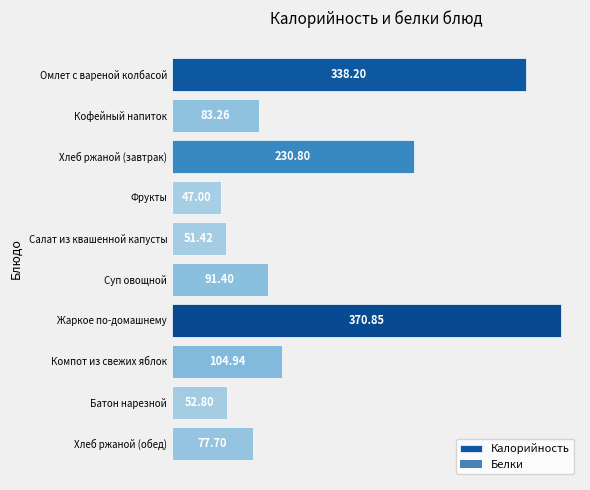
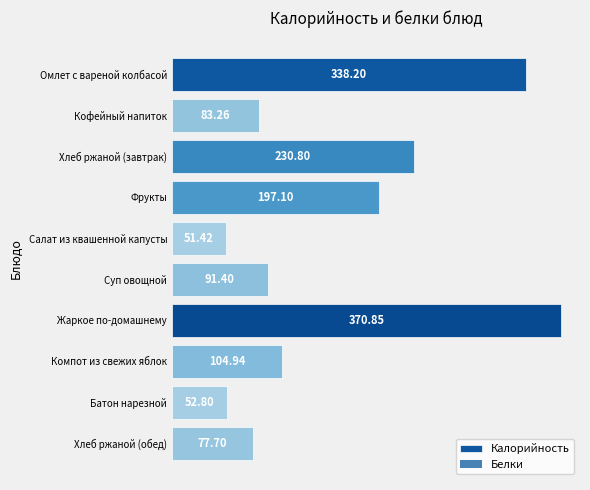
  {
    "Калорийность": {
      "Омлет с вареной колбасой": 338.20,
      "Кофейный напиток": 83.26,
      "Хлеб ржаной (завтрак)": 230.80,
-     "Фрукты": 47.00,
+     "Фрукты": 197.10,
      "Салат из квашенной капусты": 51.42,
      "Суп овощной": 91.40,
      "Жаркое по-домашнему": 370.85,
      "Компот из свежих яблок": 104.94,
      "Батон нарезной": 52.80,
      "Хлеб ржаной (обед)": 77.70
    }
  }
